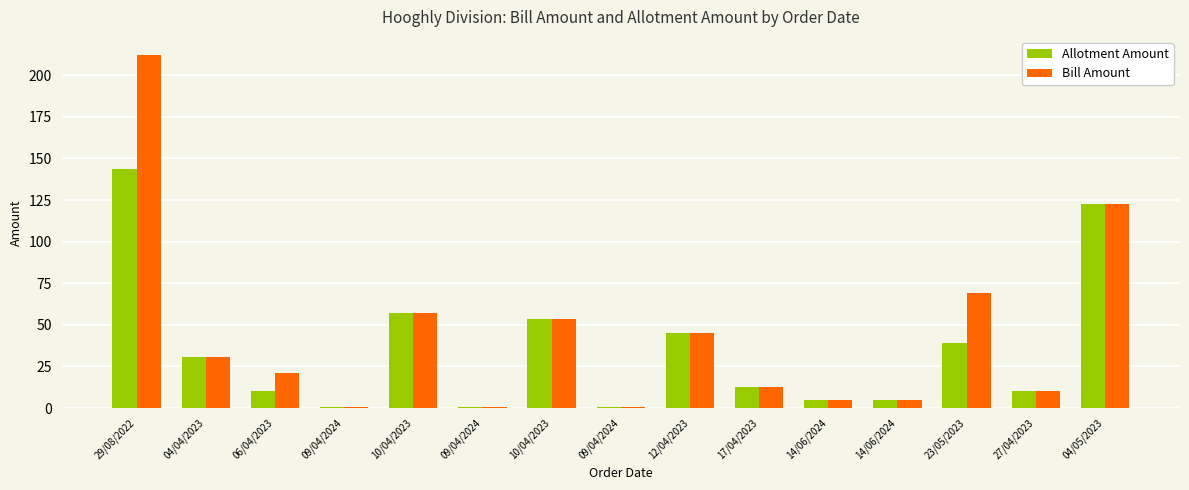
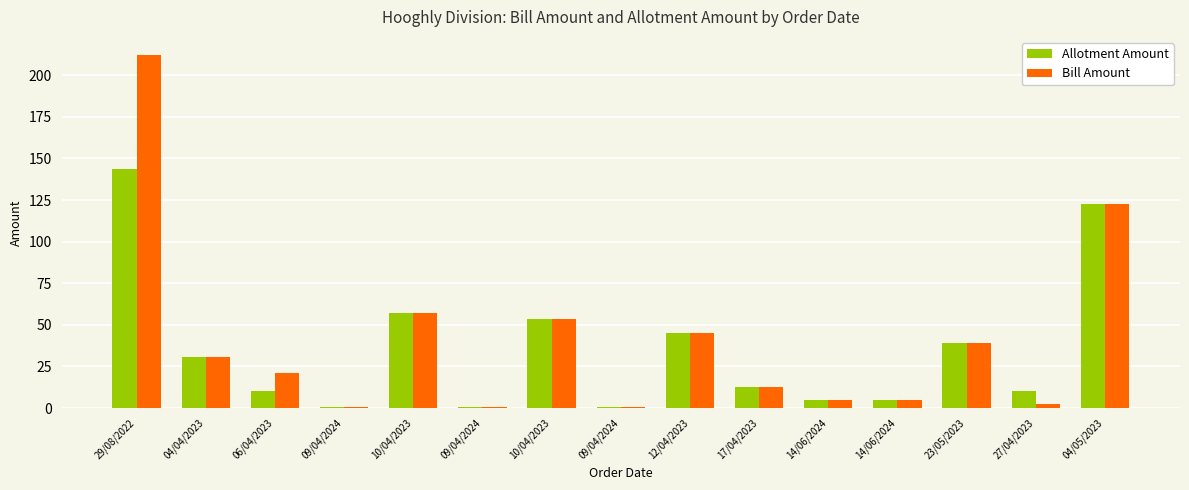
  {
    "Allotment Amount": {
      "29/08/2022": 143,
      "04/04/2023": 31,
      "06/04/2023": 10,
      "12/04/2023": 45,
      "17/04/2023": 13,
      "23/05/2023": 39,
      "27/04/2023": 10,
      "04/05/2023": 123
    },
    "Bill Amount": {
      "29/08/2022": 212,
      "04/04/2023": 31,
      "06/04/2023": 21,
      "12/04/2023": 45,
      "17/04/2023": 13,
-     "23/05/2023": 69,
-     "27/04/2023": 10,
+     "23/05/2023": 39,
+     "27/04/2023": 2,
      "04/05/2023": 123
    }
  }
